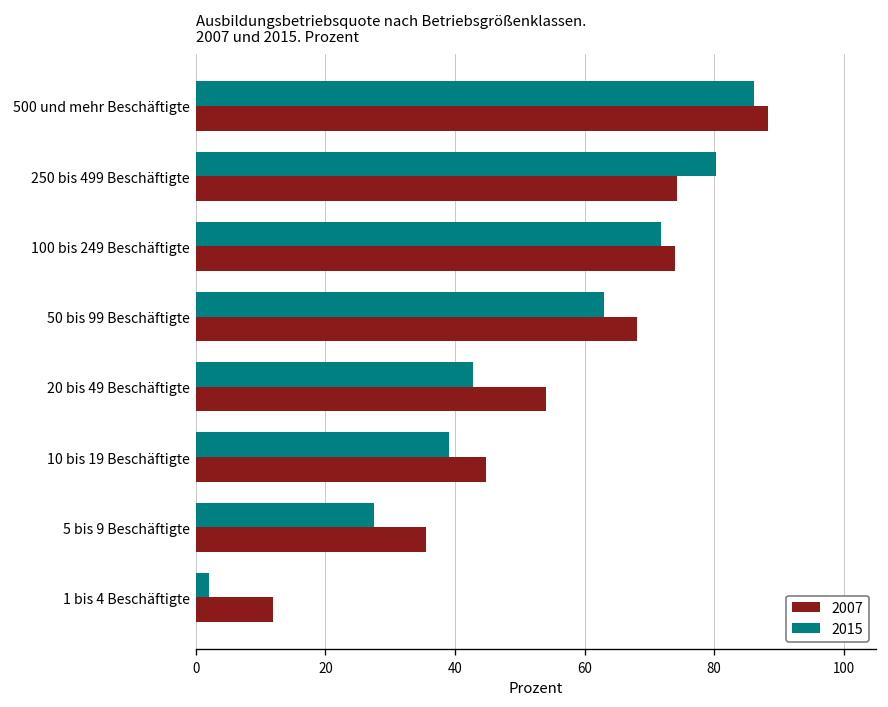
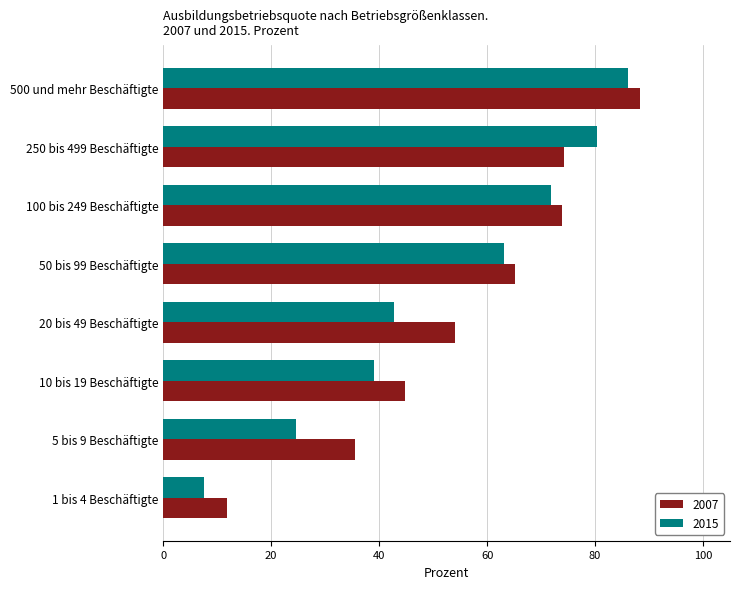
  {
    "2007": {
      "500 und mehr Beschäftigte": 88,
      "250 bis 499 Beschäftigte": 74,
      "100 bis 249 Beschäftigte": 74,
-     "50 bis 99 Beschäftigte": 68,
+     "50 bis 99 Beschäftigte": 65,
      "20 bis 49 Beschäftigte": 54,
      "10 bis 19 Beschäftigte": 45,
      "5 bis 9 Beschäftigte": 36,
      "1 bis 4 Beschäftigte": 12
    },
    "2015": {
      "500 und mehr Beschäftigte": 86,
      "250 bis 499 Beschäftigte": 80,
      "100 bis 249 Beschäftigte": 72,
      "50 bis 99 Beschäftigte": 63,
      "20 bis 49 Beschäftigte": 43,
      "10 bis 19 Beschäftigte": 39,
-     "5 bis 9 Beschäftigte": 28,
-     "1 bis 4 Beschäftigte": 2
+     "5 bis 9 Beschäftigte": 25,
+     "1 bis 4 Beschäftigte": 7
    }
  }
